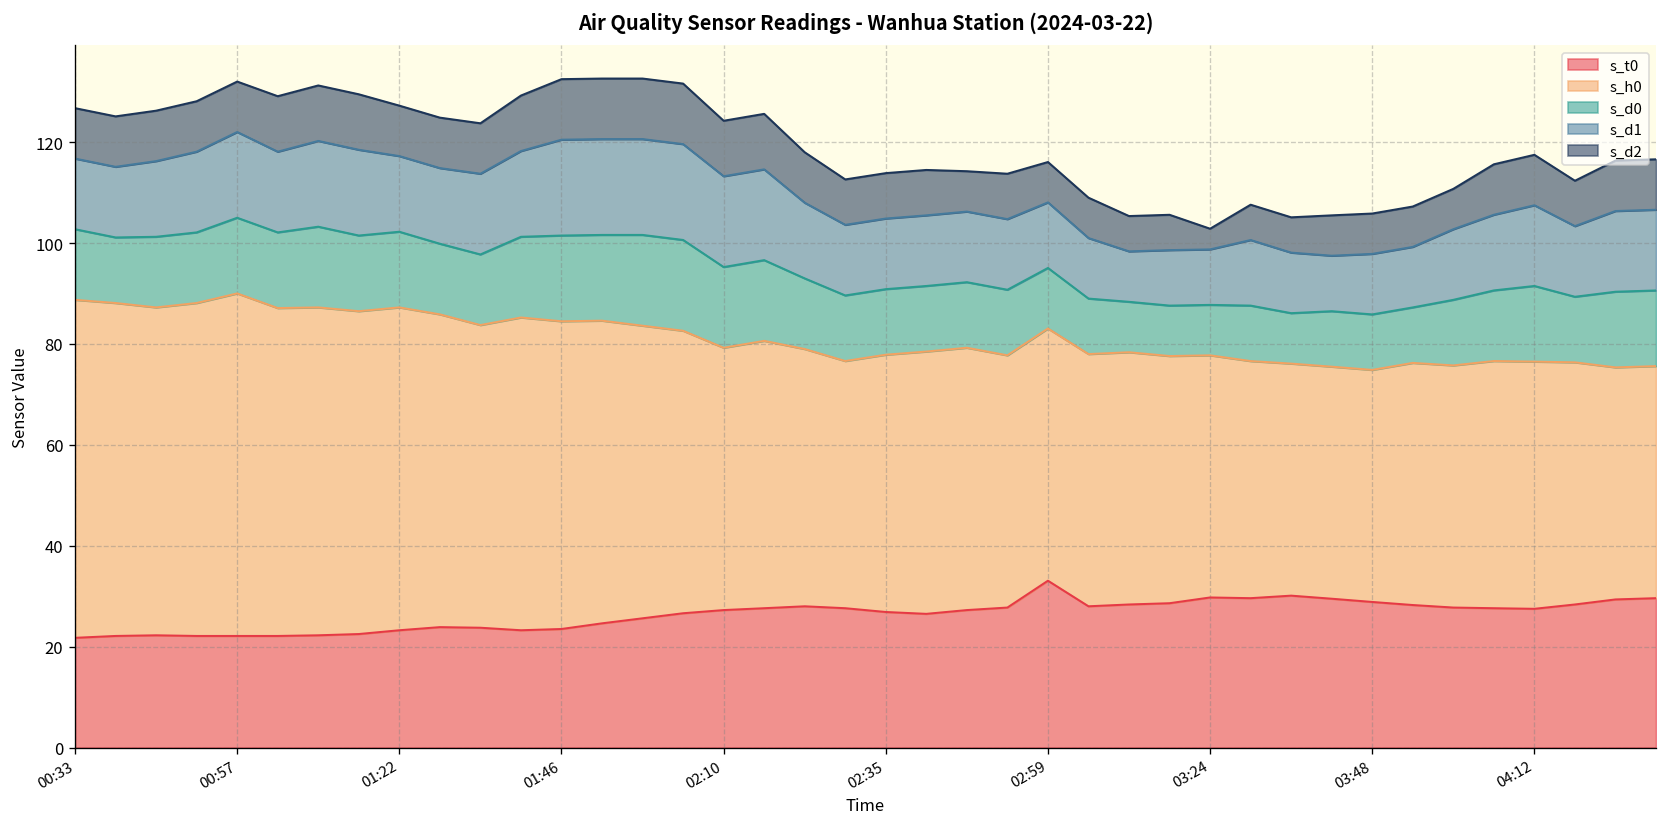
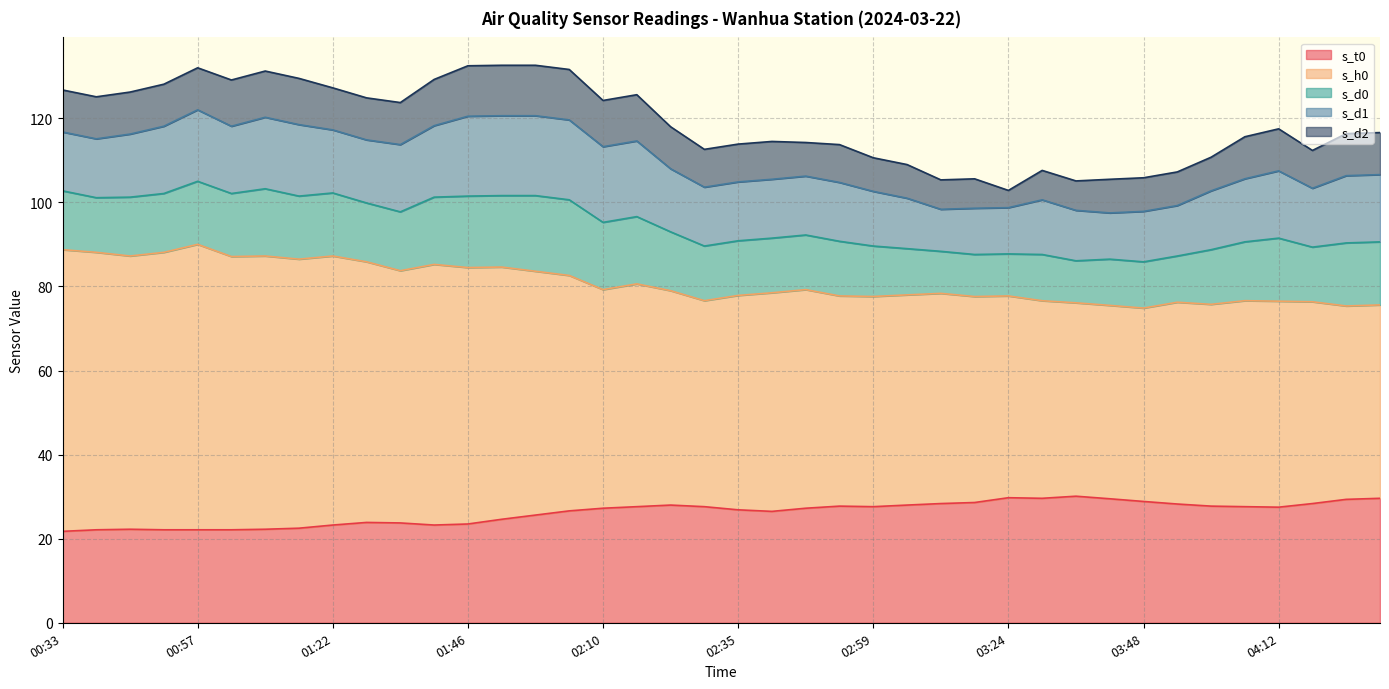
  {
    "s_t0": {
      "00:33": 22,
      "00:57": 22,
      "01:22": 23,
      "01:46": 24,
      "02:10": 27,
      "02:35": 27,
-     "02:59": 33,
+     "02:59": 28,
      "03:24": 30,
      "03:48": 29,
      "04:12": 28
    },
    "s_h0": {
      "00:33": 67,
      "00:57": 68,
      "01:22": 64,
      "01:46": 61,
      "02:10": 52,
      "02:35": 51,
      "02:59": 50,
      "03:24": 48,
      "03:48": 46,
      "04:12": 49
    },
    "s_d2": {
      "00:33": 10,
      "00:57": 10,
      "01:22": 10,
      "01:46": 12,
      "02:10": 11,
      "02:35": 9,
      "02:59": 8,
      "03:24": 4,
      "03:48": 8,
      "04:12": 10
    }
  }
